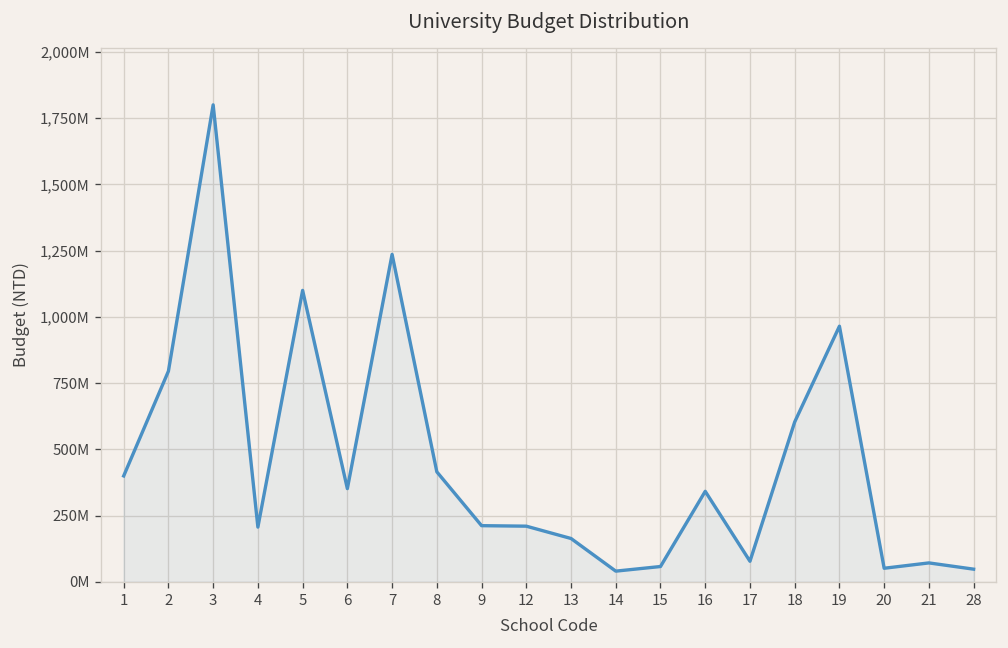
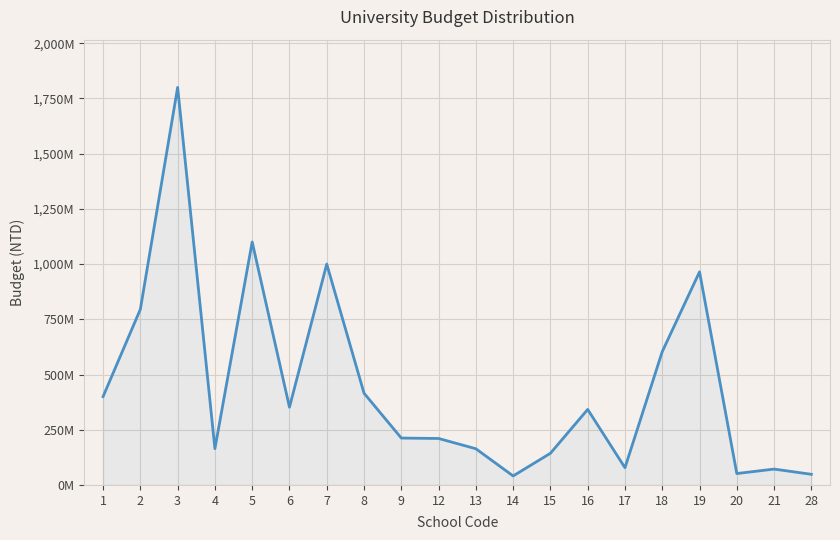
  {
    "1": "400,000,000",
    "2": "800,000,000",
    "3": "1,800,000,000",
-   "4": "210,000,000",
+   "4": "160,000,000",
    "5": "1,100,000,000",
    "6": "350,000,000",
-   "7": "1,240,000,000",
+   "7": "1,000,000,000",
    "8": "420,000,000",
    "9": "210,000,000",
    "12": "210,000,000",
    "13": "160,000,000",
    "14": "40,000,000",
-   "15": "60,000,000",
+   "15": "140,000,000",
    "16": "340,000,000",
    "17": "80,000,000",
    "18": "600,000,000",
    "19": "960,000,000",
    "20": "50,000,000",
    "21": "70,000,000",
    "28": "50,000,000"
  }
